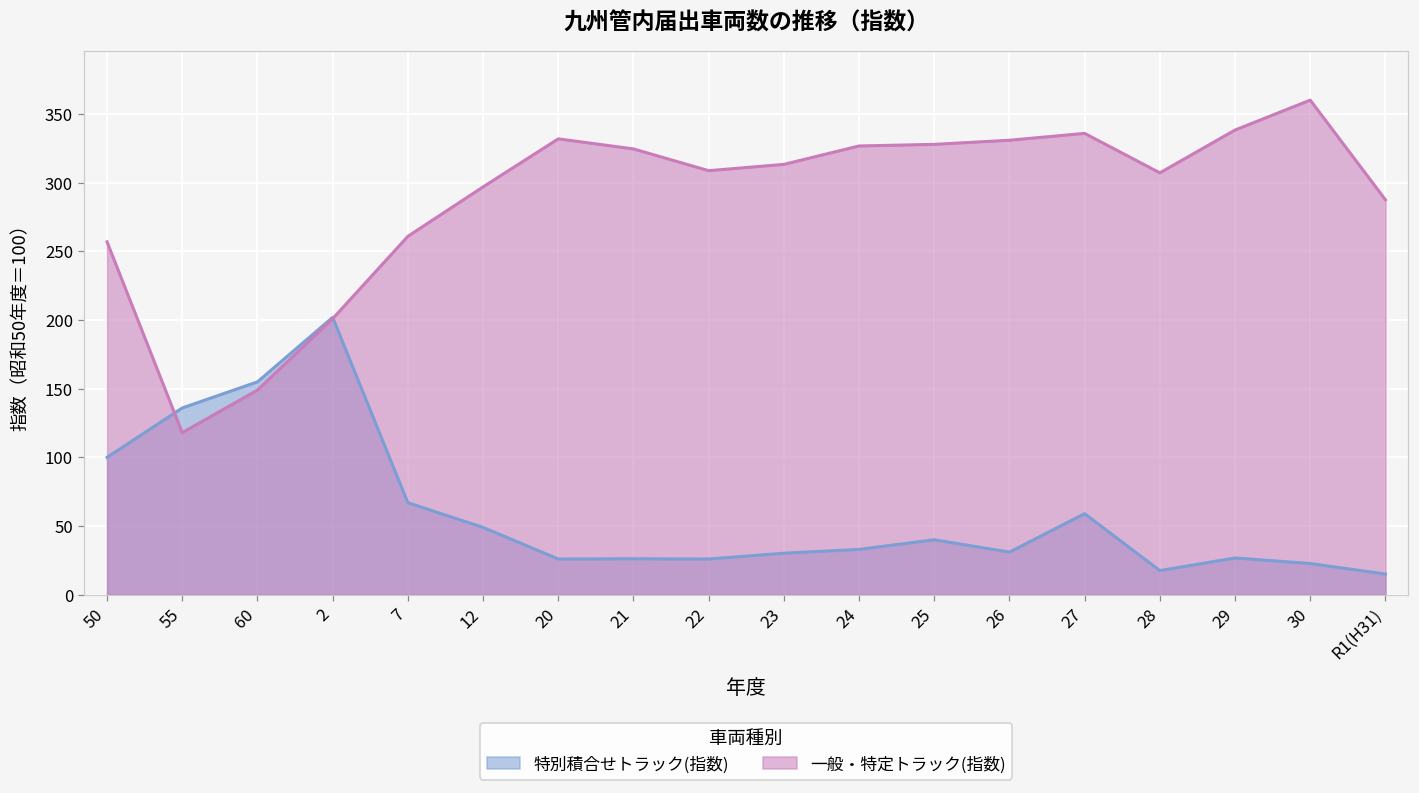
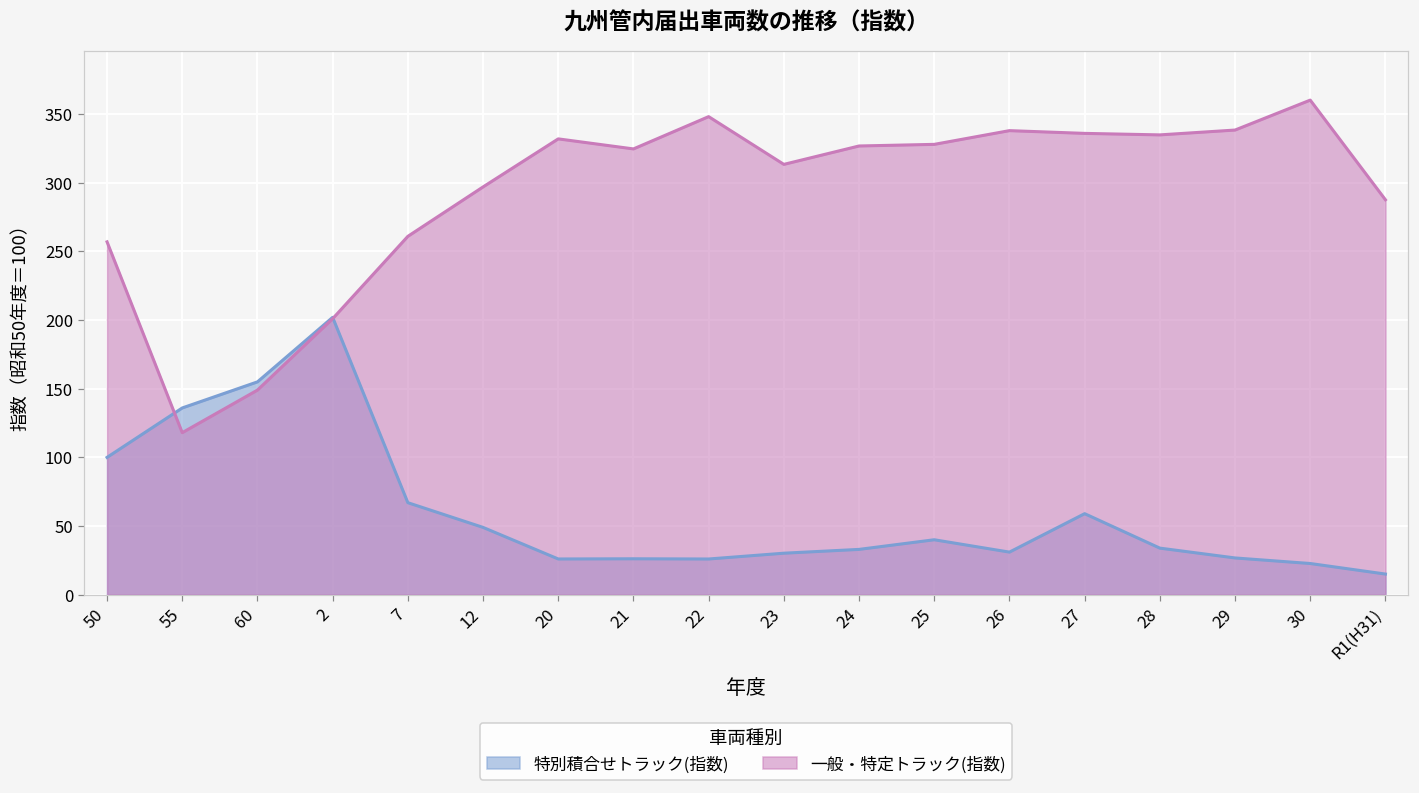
  {
    "特別積合せトラック(指数)": {
      "50": 100,
      "55": 136,
      "60": 155,
      "7": 67,
      "12": 49,
      "20": 26,
      "21": 26,
      "22": 26,
      "23": 30,
      "24": 33,
      "25": 40,
      "26": 31,
      "27": 59,
-     "28": 18,
+     "28": 34,
      "29": 27,
      "30": 23,
      "R1(H31)": 15
    },
    "一般・特定トラック(指数)": {
      "50": 257,
      "55": 118,
      "60": 149,
      "7": 261,
      "12": 297,
      "20": 332,
      "21": 325,
-     "22": 309,
+     "22": 348,
      "23": 313,
      "24": 327,
      "25": 328,
-     "26": 331,
+     "26": 338,
      "27": 336,
-     "28": 307,
+     "28": 335,
      "29": 338,
      "30": 360,
      "R1(H31)": 288
    }
  }
